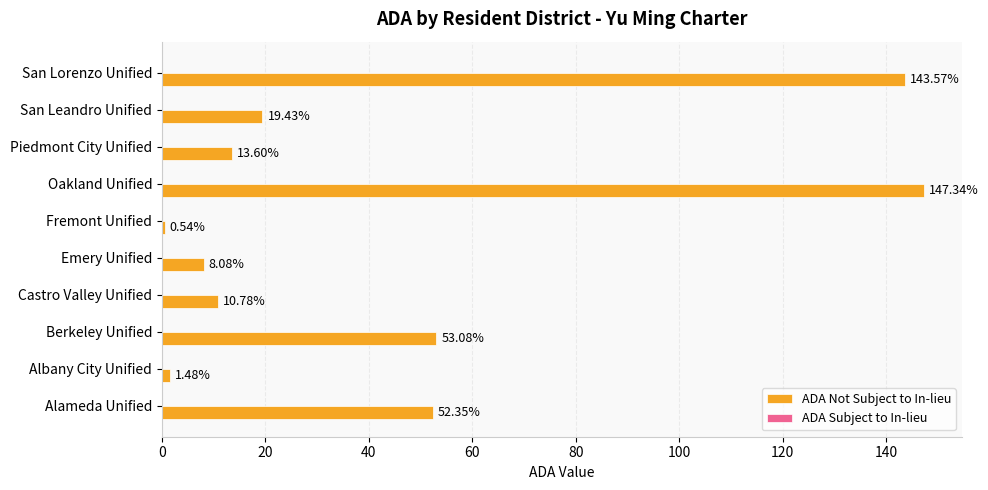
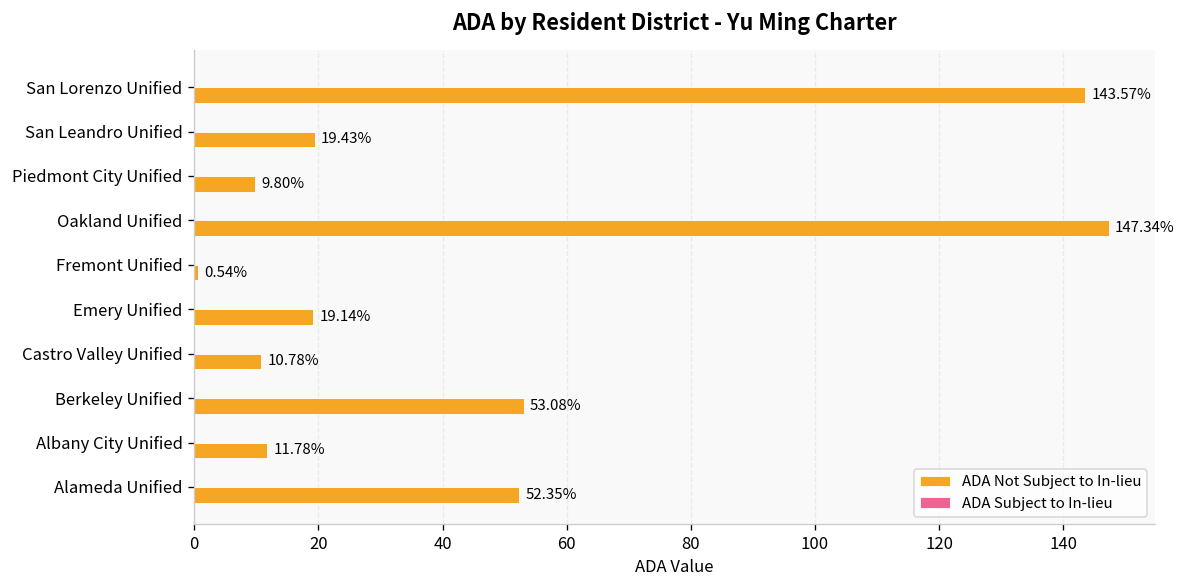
  {
    "ADA Not Subject to In-lieu": {
      "San Lorenzo Unified": "143.57%",
      "San Leandro Unified": "19.43%",
-     "Piedmont City Unified": "13.60%",
+     "Piedmont City Unified": "9.80%",
      "Oakland Unified": "147.34%",
      "Fremont Unified": "0.54%",
-     "Emery Unified": "8.08%",
+     "Emery Unified": "19.14%",
      "Castro Valley Unified": "10.78%",
      "Berkeley Unified": "53.08%",
-     "Albany City Unified": "1.48%",
+     "Albany City Unified": "11.78%",
      "Alameda Unified": "52.35%"
    },
    "ADA Subject to In-lieu": {
      "San Lorenzo Unified": "0",
      "San Leandro Unified": "0",
      "Piedmont City Unified": "0",
      "Oakland Unified": "0",
      "Fremont Unified": "0",
      "Emery Unified": "0",
      "Castro Valley Unified": "0",
      "Berkeley Unified": "0",
      "Albany City Unified": "0",
      "Alameda Unified": "0"
    }
  }
